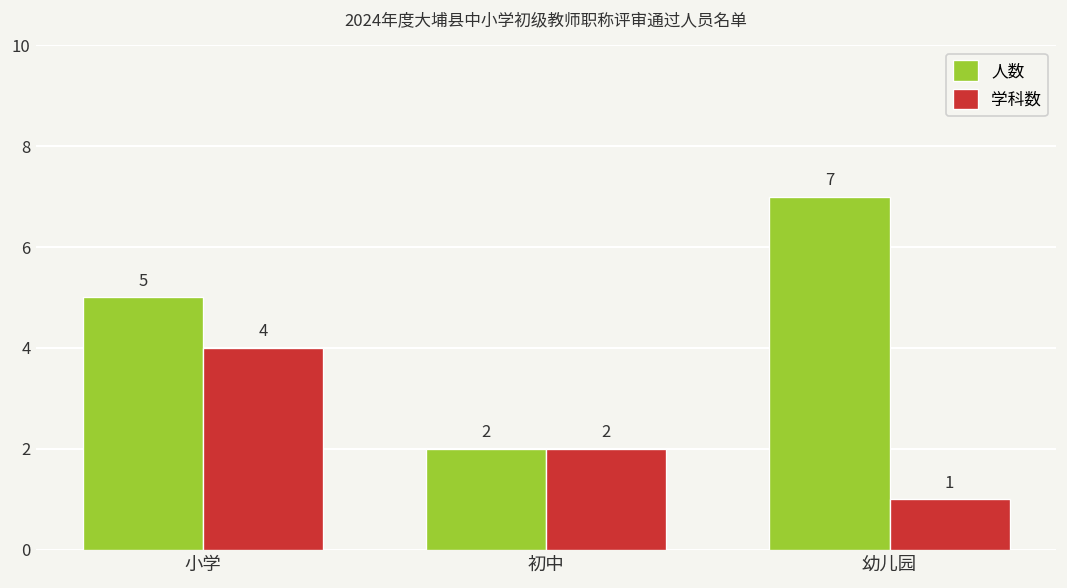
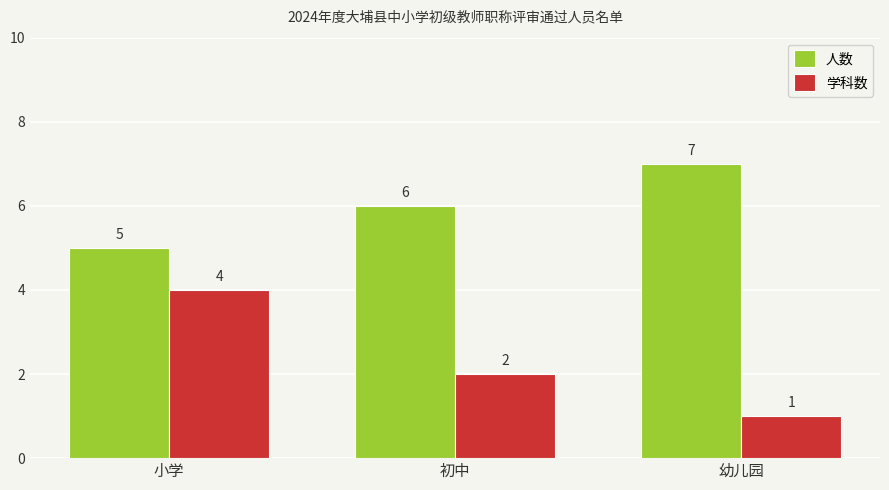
  {
    "人数": {
      "小学": 5,
-     "初中": 2,
+     "初中": 6,
      "幼儿园": 7
    },
    "学科数": {
      "小学": 4,
      "初中": 2,
      "幼儿园": 1
    }
  }
